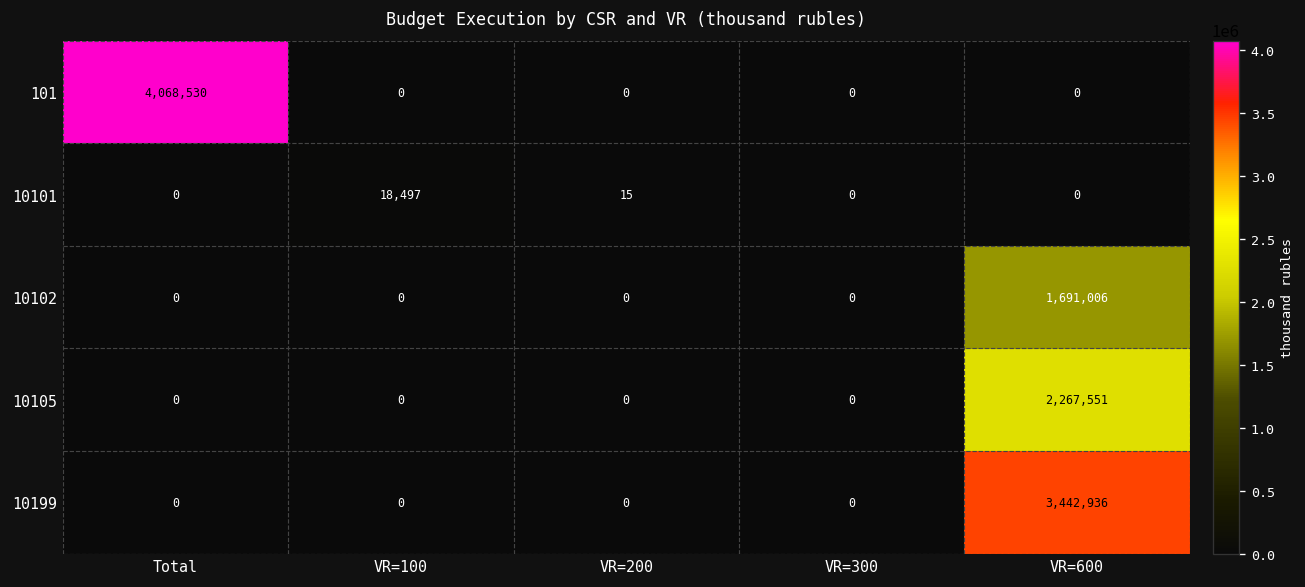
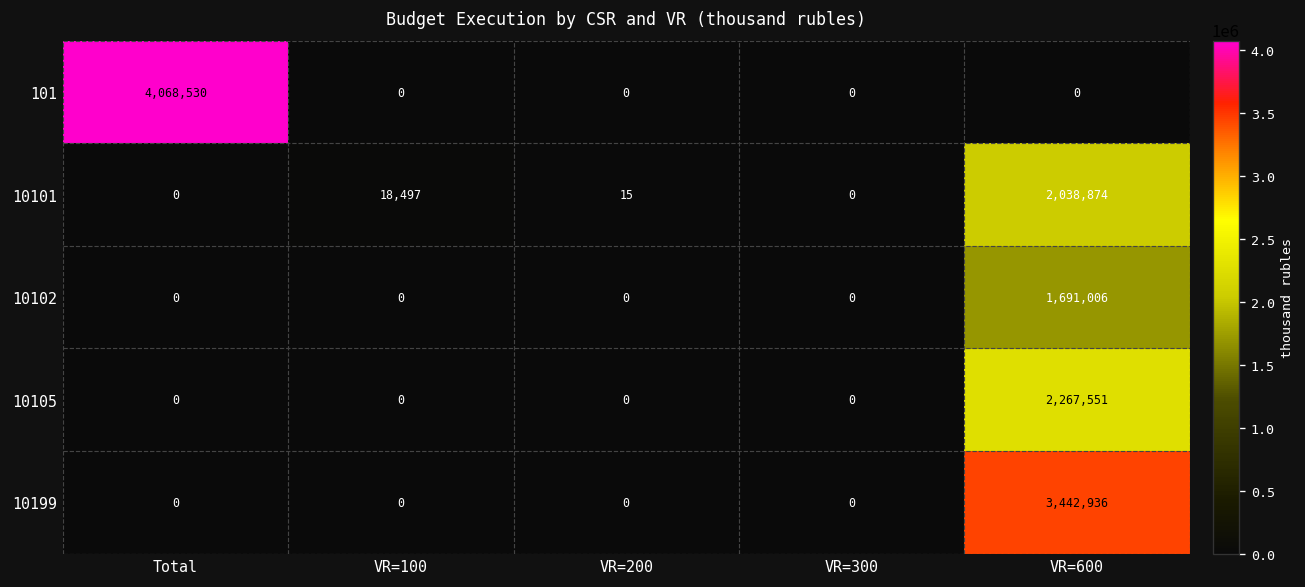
  {
    "101": {
      "Total": "4,068,530",
      "VR=100": "0",
      "VR=200": "0",
      "VR=300": "0",
      "VR=600": "0"
    },
    "10101": {
      "Total": "0",
      "VR=100": "18,497",
      "VR=200": "15",
      "VR=300": "0",
-     "VR=600": "0"
+     "VR=600": "2,038,874"
    },
    "10102": {
      "Total": "0",
      "VR=100": "0",
      "VR=200": "0",
      "VR=300": "0",
      "VR=600": "1,691,006"
    },
    "10105": {
      "Total": "0",
      "VR=100": "0",
      "VR=200": "0",
      "VR=300": "0",
      "VR=600": "2,267,551"
    },
    "10199": {
      "Total": "0",
      "VR=100": "0",
      "VR=200": "0",
      "VR=300": "0",
      "VR=600": "3,442,936"
    }
  }
